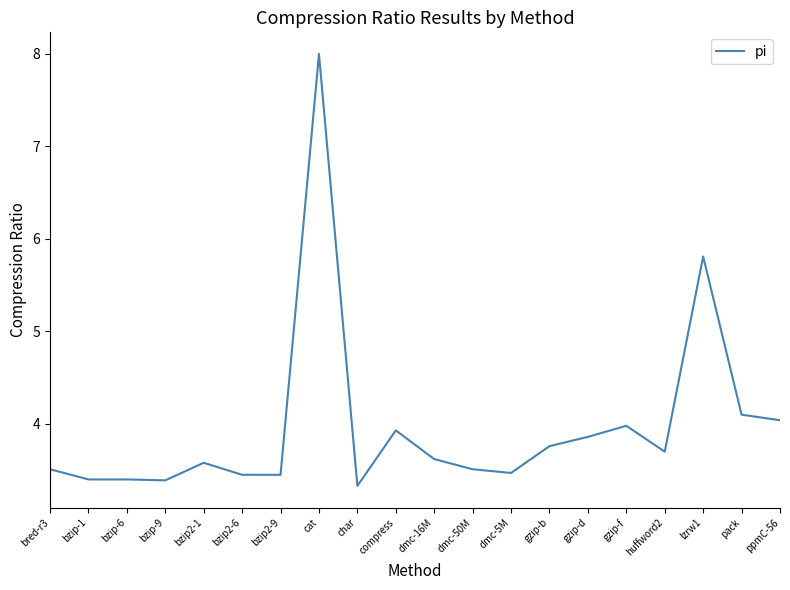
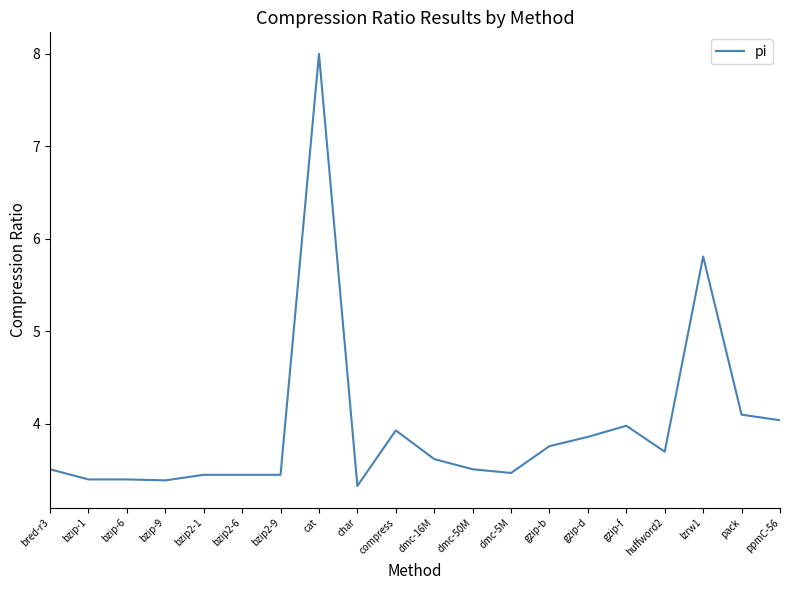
  {
    "bred-r3": 3.5,
    "bzip-1": 3.4,
    "bzip-6": 3.4,
    "bzip-9": 3.4,
-   "bzip2-1": 3.6,
+   "bzip2-1": 3.5,
    "bzip2-6": 3.5,
    "bzip2-9": 3.5,
    "cat": 8.0,
    "char": 3.3,
    "compress": 3.9,
    "dmc-16M": 3.6,
    "dmc-50M": 3.5,
    "dmc-5M": 3.5,
    "gzip-b": 3.8,
    "gzip-d": 3.9,
    "gzip-f": 4.0,
    "huffword2": 3.7,
    "lzrw1": 5.8,
    "pack": 4.1,
    "ppmC-56": 4.0
  }
